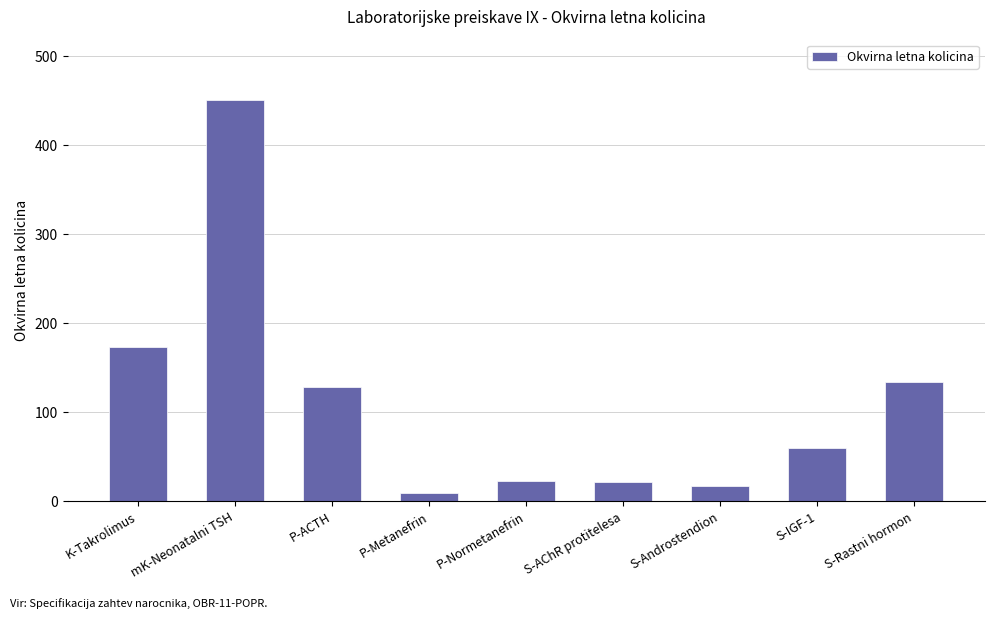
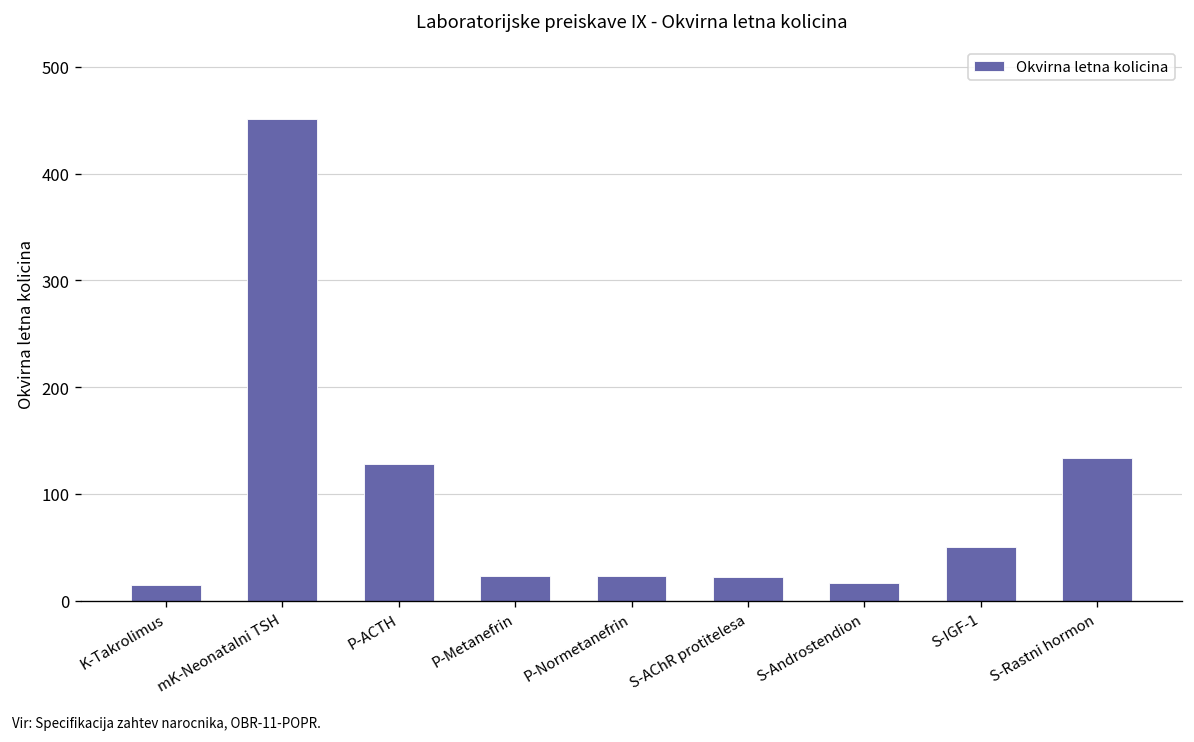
  {
-   "K-Takrolimus": 170,
+   "K-Takrolimus": 20,
    "mK-Neonatalni TSH": 450,
    "P-ACTH": 130,
-   "P-Metanefrin": 10,
+   "P-Metanefrin": 20,
    "P-Normetanefrin": 20,
    "S-AChR protitelesa": 20,
    "S-Androstendion": 20,
-   "S-IGF-1": 60,
+   "S-IGF-1": 50,
    "S-Rastni hormon": 130
  }
